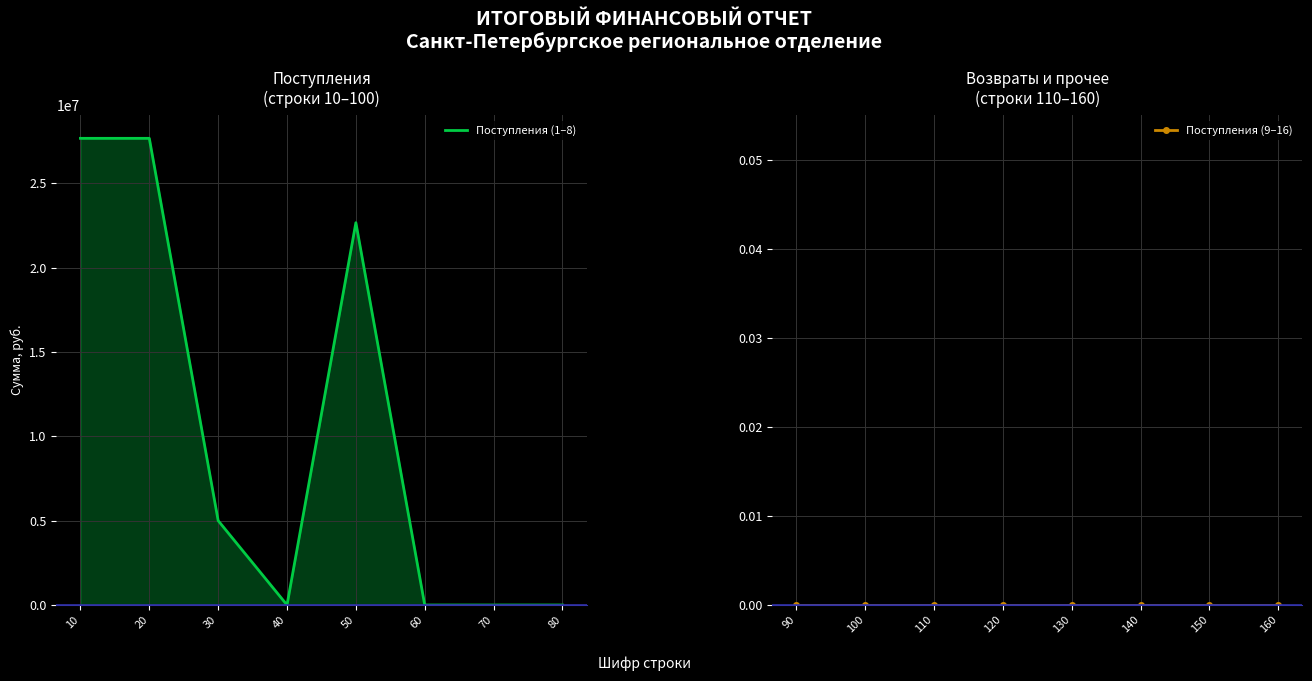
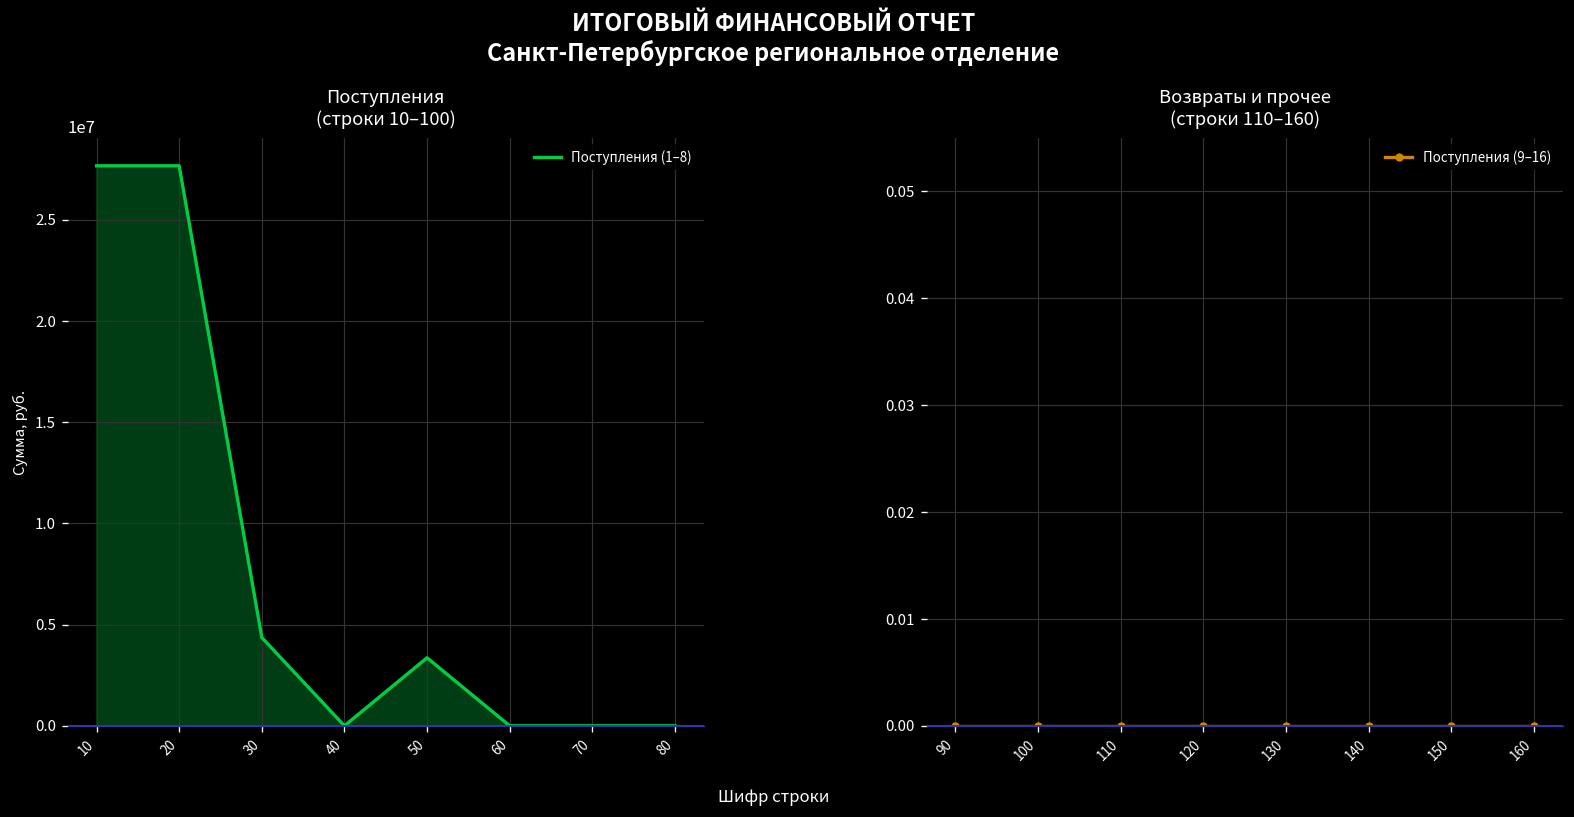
  {
    "Поступления (строки 10–100)": {
      "10": 27700000,
      "20": 27700000,
-     "30": 5000000,
+     "30": 4400000,
      "40": 0,
-     "50": 22700000,
+     "50": 3400000,
      "60": 0,
      "70": 0,
      "80": 0
    },
    "Возвраты и прочее (строки 110–160)": {
      "90": 0.000,
      "100": 0.000,
      "110": 0.000,
      "120": 0.000,
      "130": 0.000,
      "140": 0.000,
      "150": 0.000,
      "160": 0.000
    }
  }
